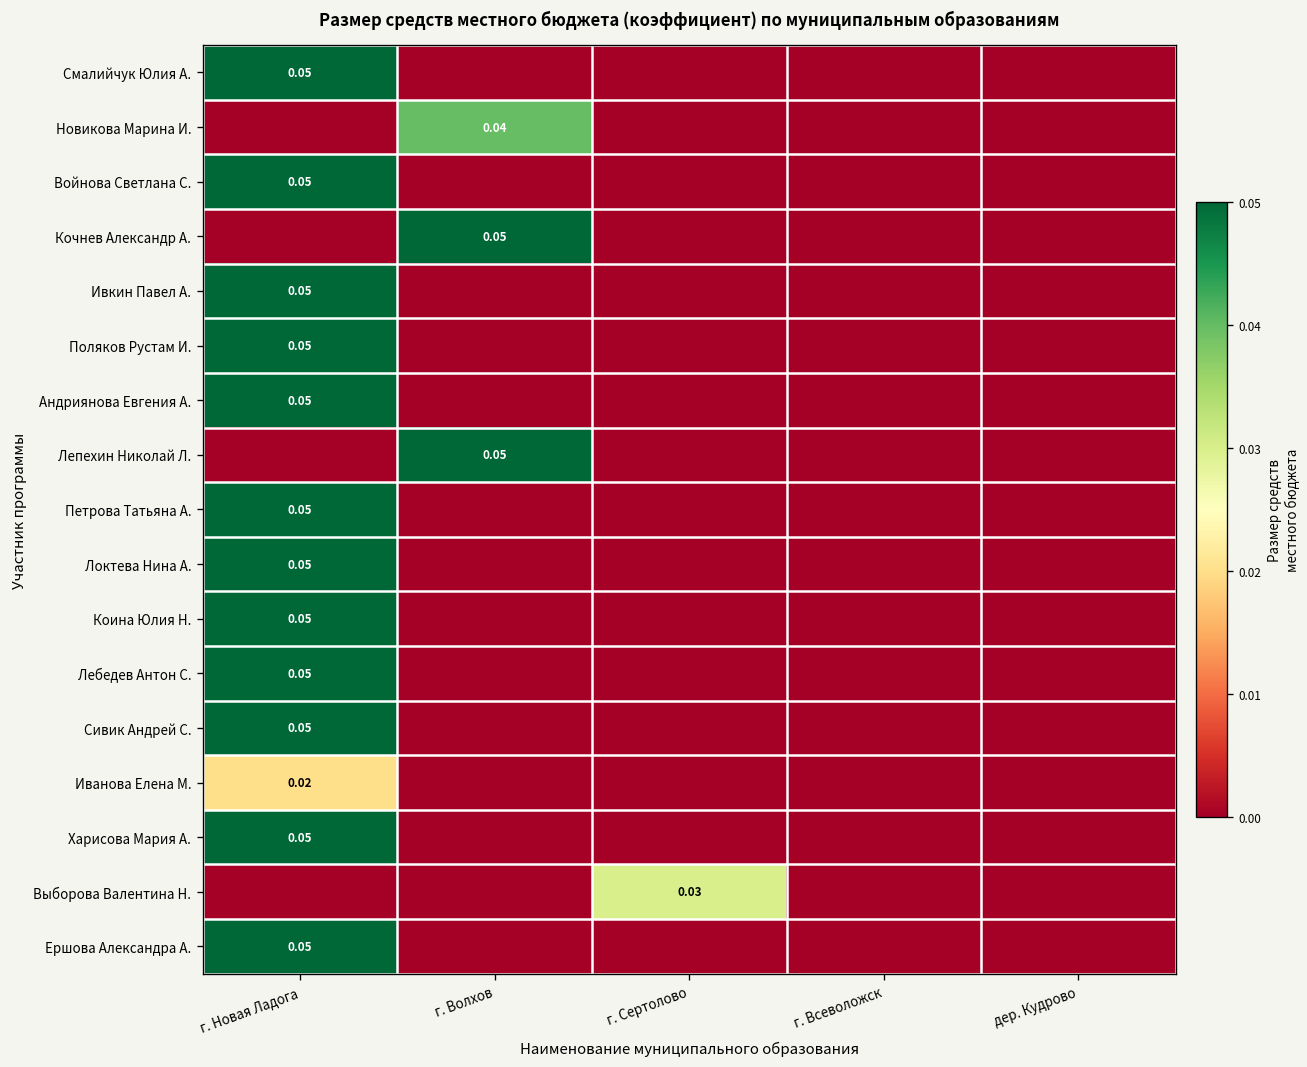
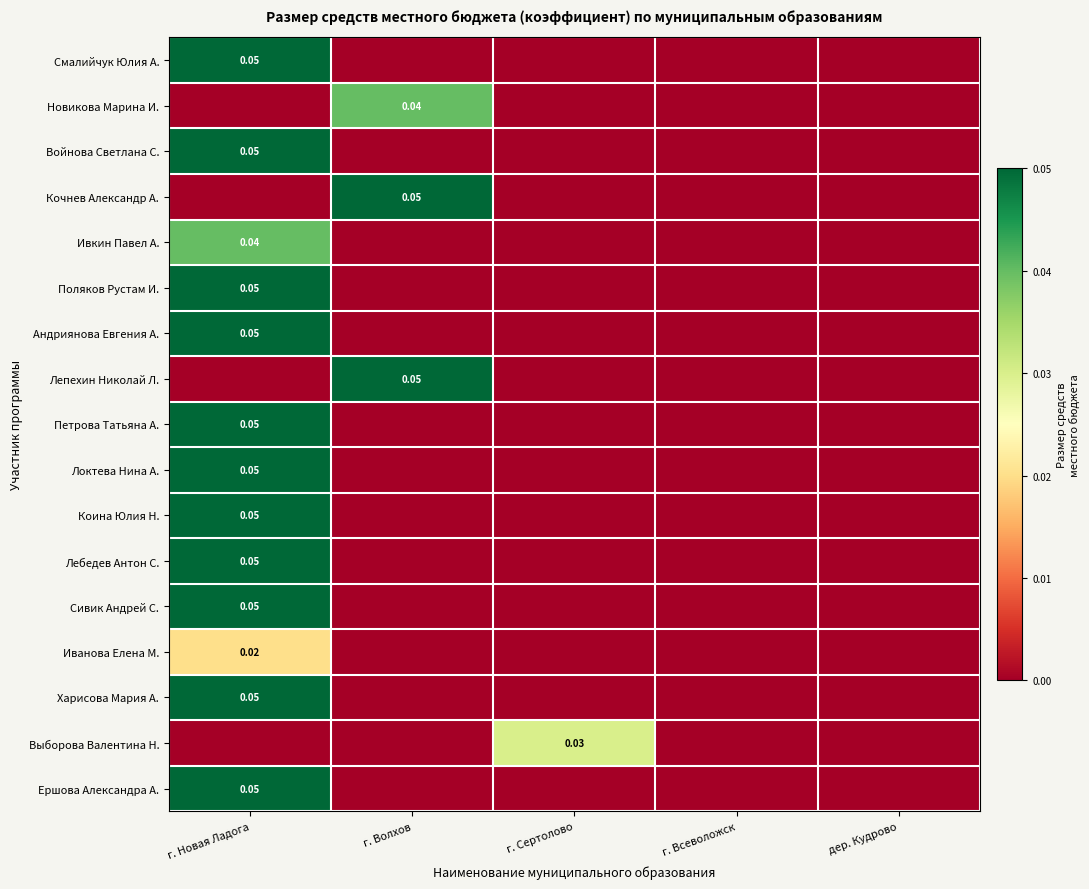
  {
    "Смалийчук Юлия А.": {
      "г. Новая Ладога": 0.05
    },
    "Новикова Марина И.": {
      "г. Волхов": 0.04
    },
    "Войнова Светлана С.": {
      "г. Новая Ладога": 0.05
    },
    "Кочнев Александр А.": {
      "г. Волхов": 0.05
    },
    "Ивкин Павел А.": {
-     "г. Новая Ладога": 0.05
+     "г. Новая Ладога": 0.04
    },
    "Поляков Рустам И.": {
      "г. Новая Ладога": 0.05
    },
    "Андриянова Евгения А.": {
      "г. Новая Ладога": 0.05
    },
    "Лепехин Николай Л.": {
      "г. Волхов": 0.05
    },
    "Петрова Татьяна А.": {
      "г. Новая Ладога": 0.05
    },
    "Локтева Нина А.": {
      "г. Новая Ладога": 0.05
    },
    "Коина Юлия Н.": {
      "г. Новая Ладога": 0.05
    },
    "Лебедев Антон С.": {
      "г. Новая Ладога": 0.05
    },
    "Сивик Андрей С.": {
      "г. Новая Ладога": 0.05
    },
    "Иванова Елена М.": {
      "г. Новая Ладога": 0.02
    },
    "Харисова Мария А.": {
      "г. Новая Ладога": 0.05
    },
    "Выборова Валентина Н.": {
      "г. Сертолово": 0.03
    },
    "Ершова Александра А.": {
      "г. Новая Ладога": 0.05
    }
  }
